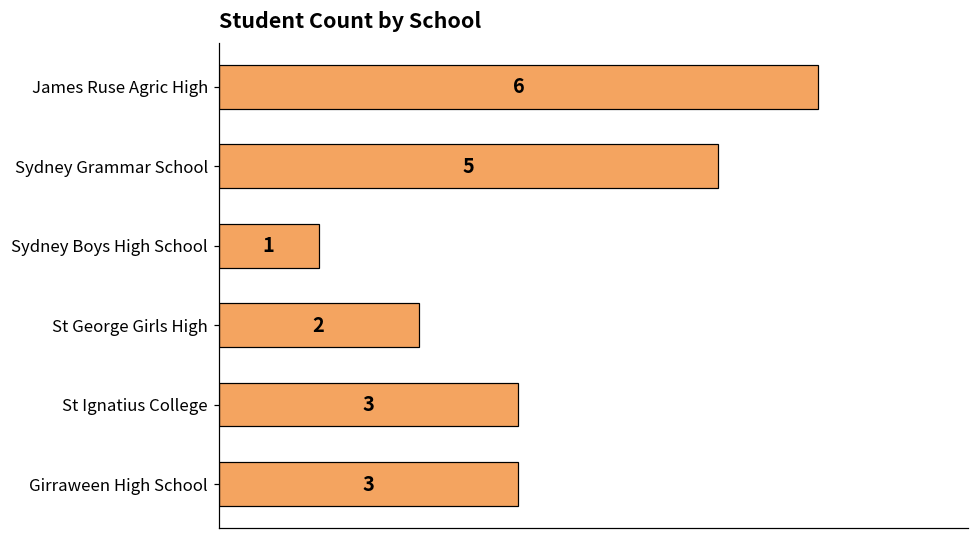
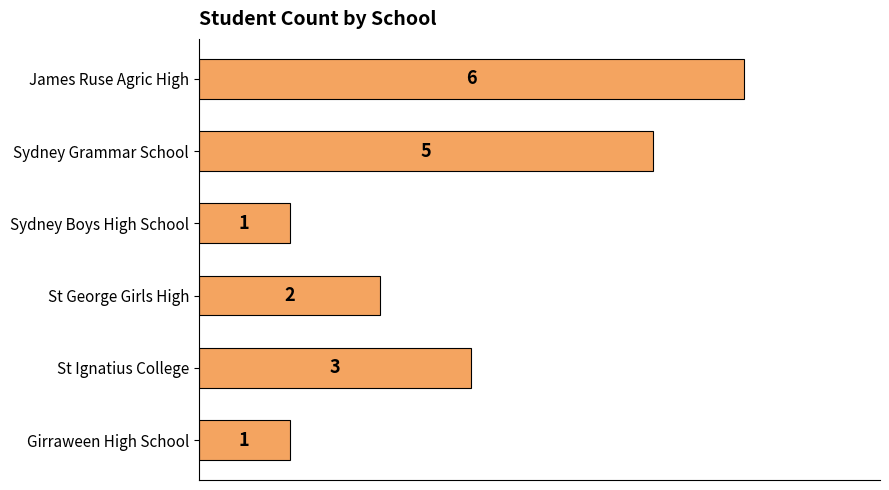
  {
    "James Ruse Agric High": 6,
    "Sydney Grammar School": 5,
    "Sydney Boys High School": 1,
    "St George Girls High": 2,
    "St Ignatius College": 3,
-   "Girraween High School": 3
+   "Girraween High School": 1
  }
